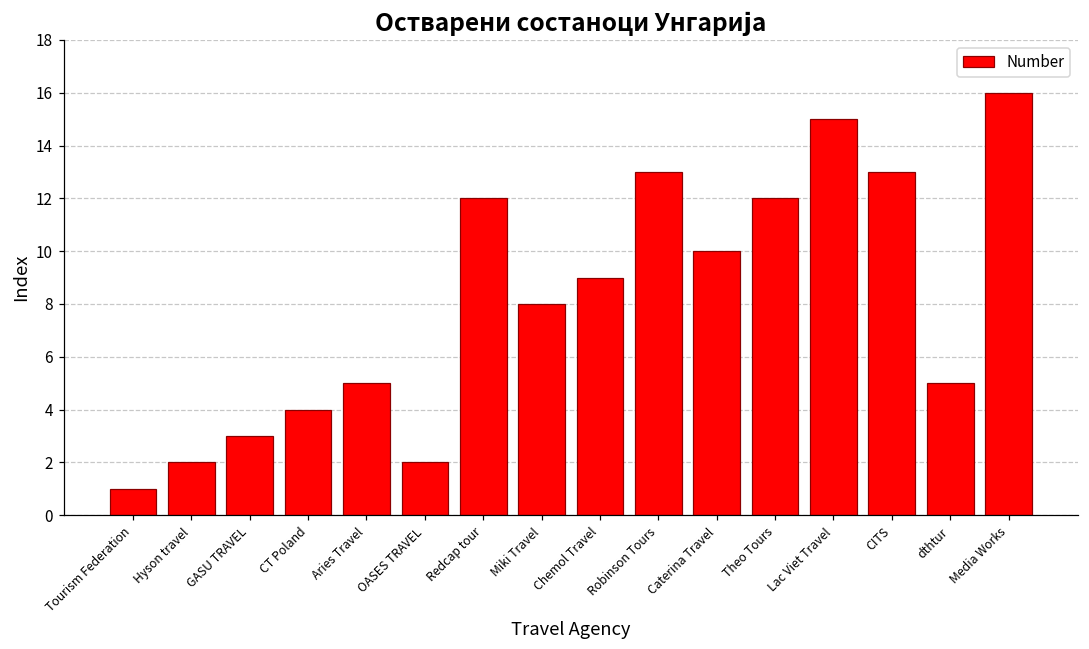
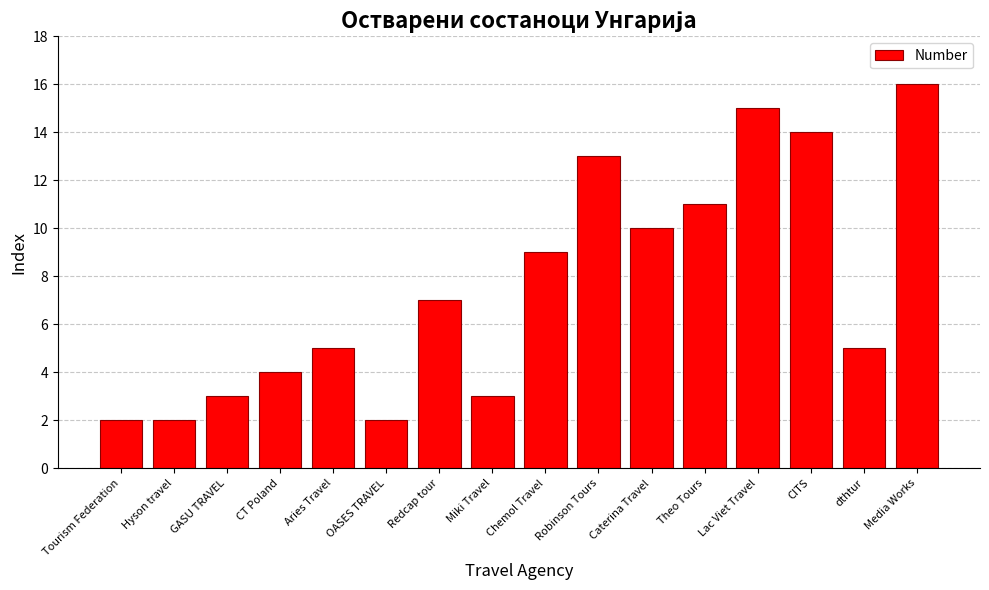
  {
-   "Tourism Federation": 1,
+   "Tourism Federation": 2,
    "Hyson travel": 2,
    "GASU TRAVEL": 3,
    "CT Poland": 4,
    "Aries Travel": 5,
    "OASES TRAVEL": 2,
-   "Redcap tour": 12,
-   "Miki Travel": 8,
+   "Redcap tour": 7,
+   "Miki Travel": 3,
    "Chemol Travel": 9,
    "Robinson Tours": 13,
    "Caterina Travel": 10,
-   "Theo Tours": 12,
+   "Theo Tours": 11,
    "Lac Viet Travel": 15,
-   "CITS": 13,
+   "CITS": 14,
    "dthtur": 5,
    "Media Works": 16
  }
